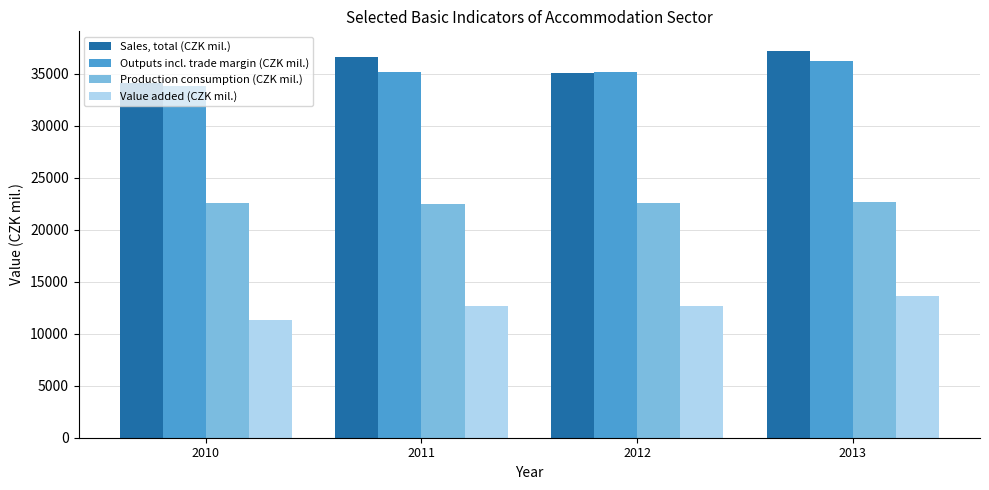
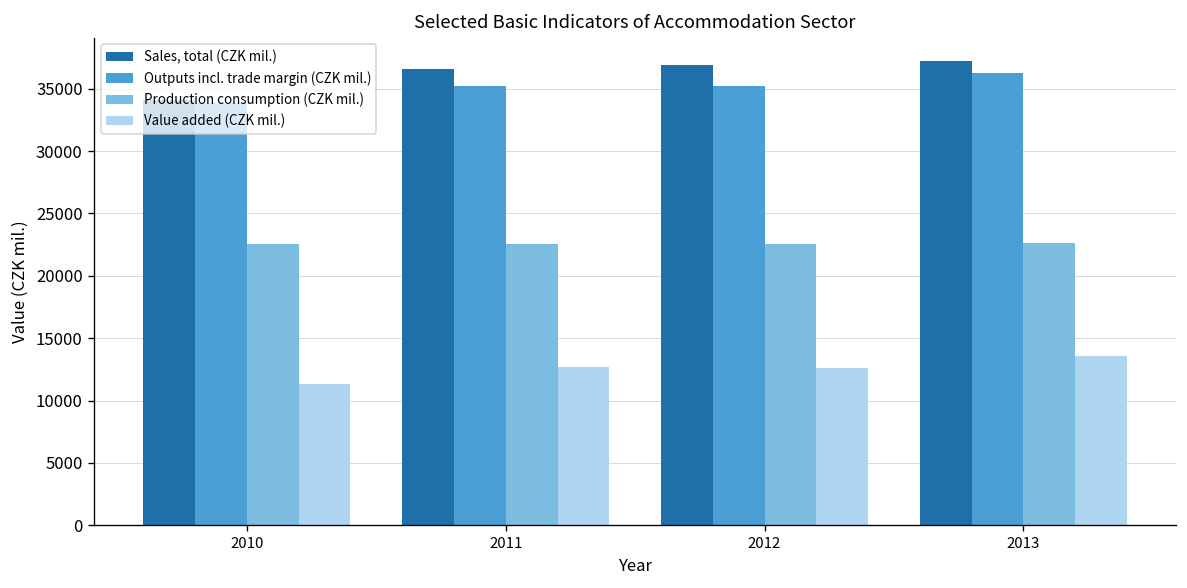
  {
    "Sales, total (CZK mil.)": {
      "2011": 36600,
-     "2012": 35100,
+     "2012": 36900,
      "2013": 37200
    }
  }
